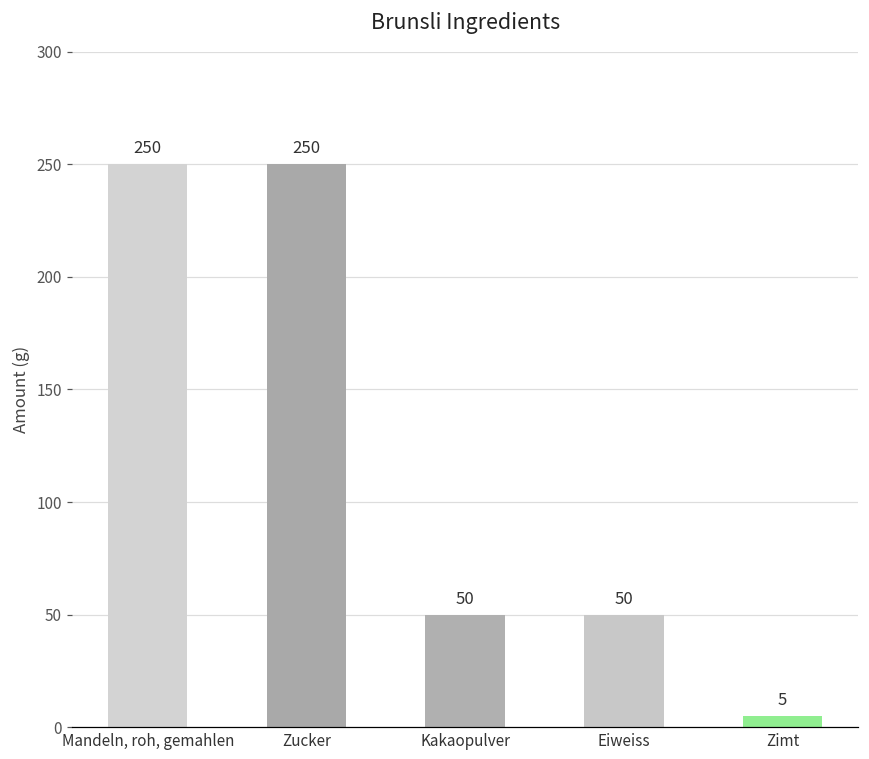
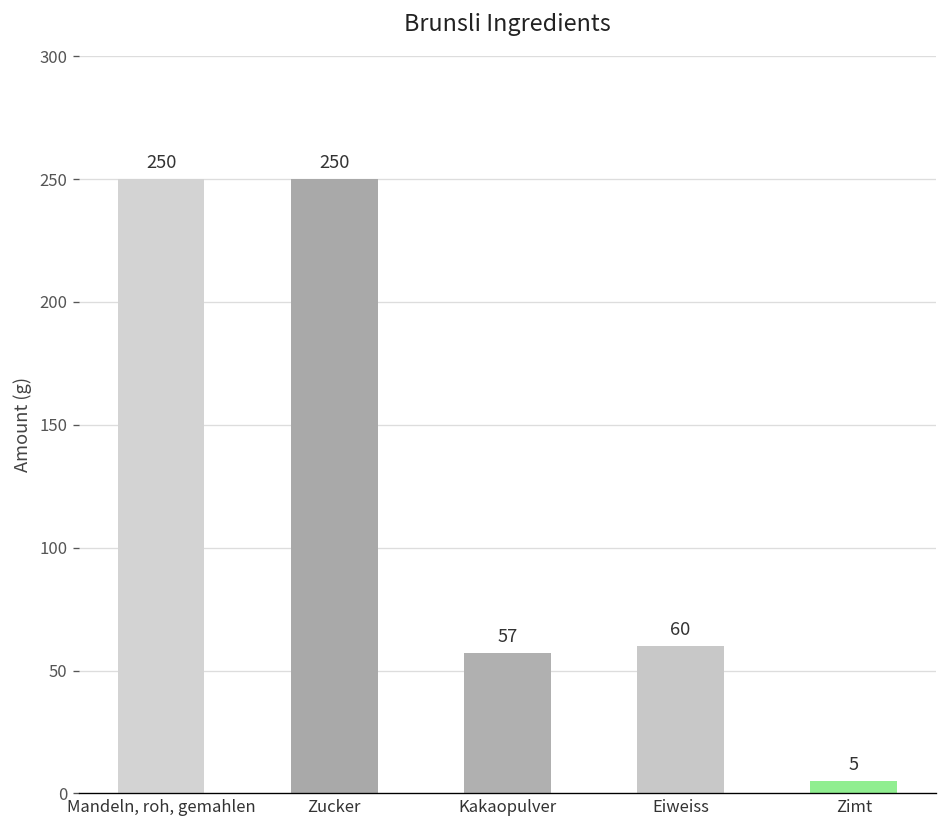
  {
    "Mandeln, roh, gemahlen": 250,
    "Zucker": 250,
-   "Kakaopulver": 50,
-   "Eiweiss": 50,
+   "Kakaopulver": 57,
+   "Eiweiss": 60,
    "Zimt": 5
  }
